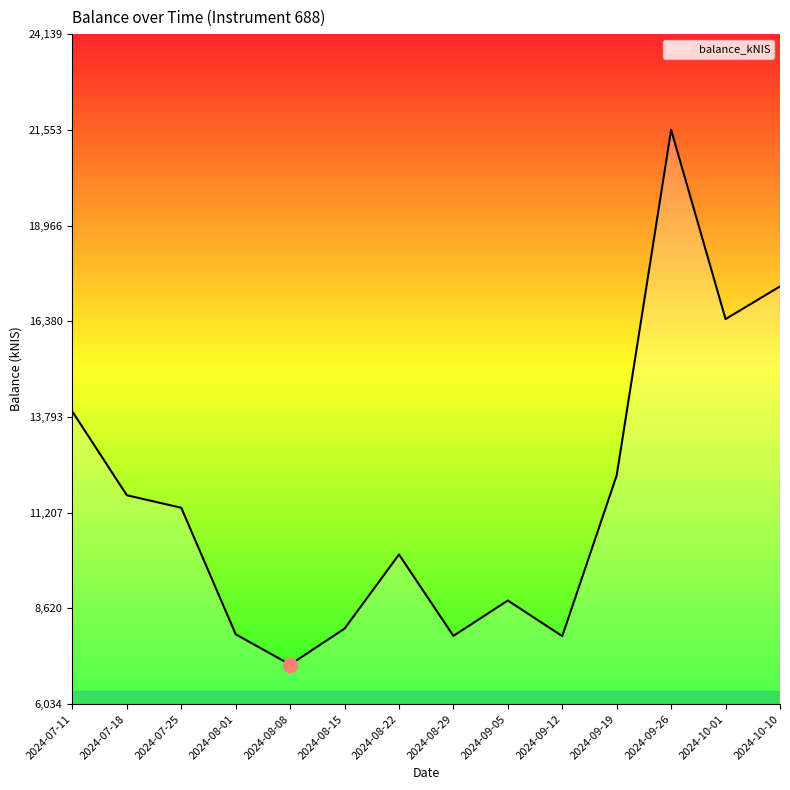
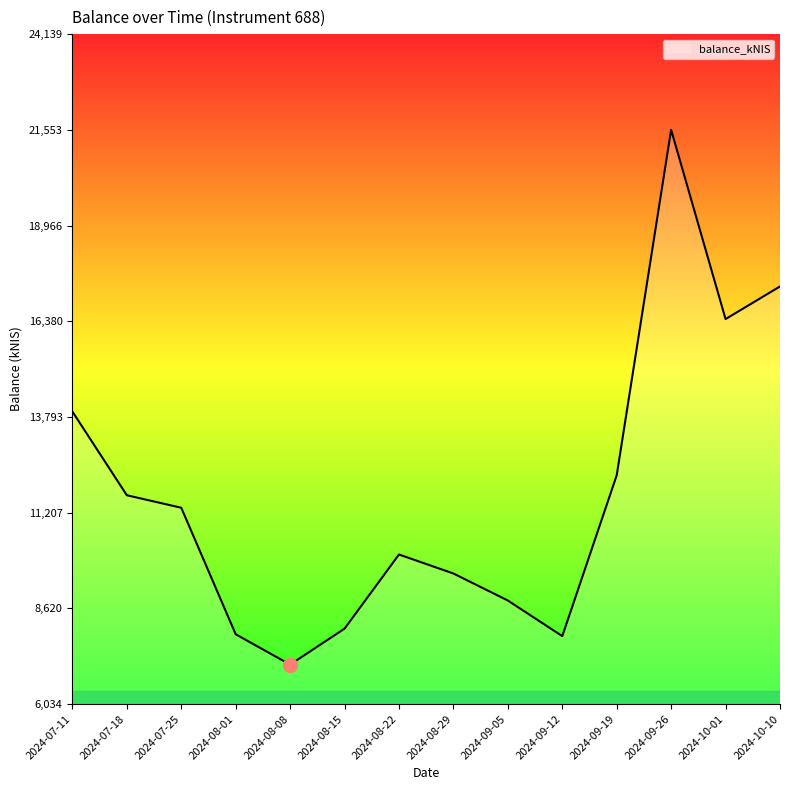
  {
    "balance_kNIS": {
      "2024-07-11": "13,900",
      "2024-07-18": "11,700",
      "2024-07-25": "11,300",
      "2024-08-01": "7,900",
      "2024-08-15": "8,100",
      "2024-08-22": "10,100",
-     "2024-08-29": "7,900",
+     "2024-08-29": "9,600",
      "2024-09-05": "8,800",
      "2024-09-12": "7,900",
      "2024-09-19": "12,200",
      "2024-09-26": "21,600",
      "2024-10-01": "16,400",
      "2024-10-10": "17,300"
    }
  }
